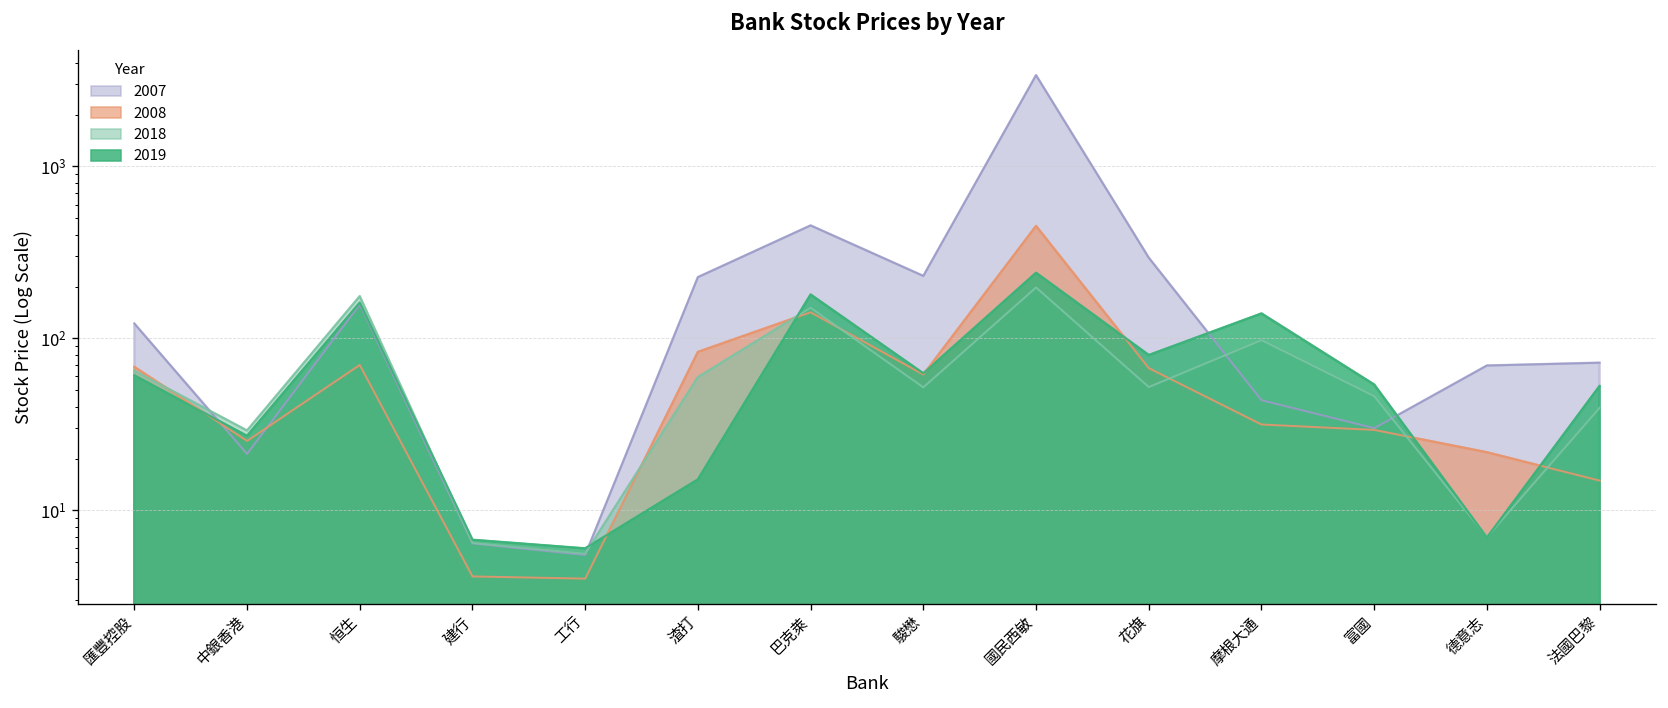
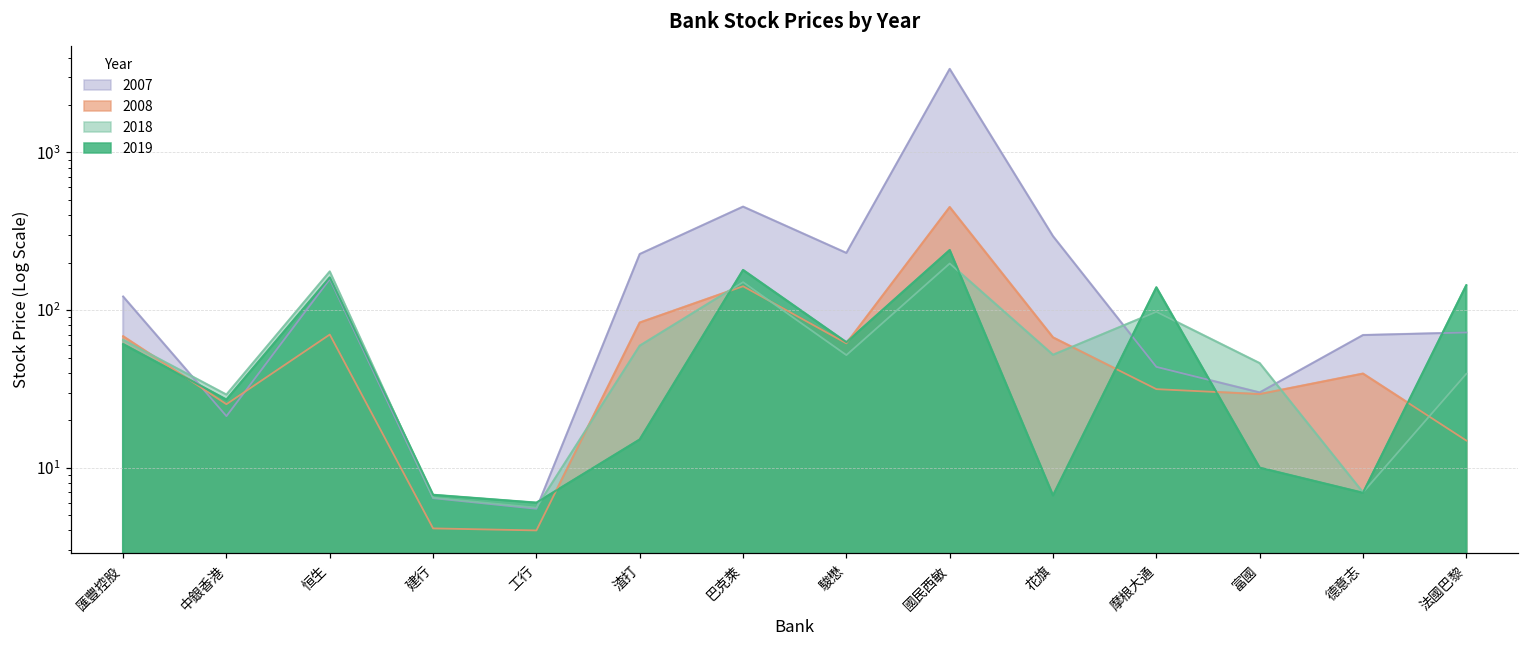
  {
    "2008": {
      "匯豐控股": 70,
      "中銀香港": 25,
      "恒生": 70,
      "建行": 4,
      "工行": 4,
      "渣打": 80,
      "巴克萊": 140,
      "國民西敏": 450,
      "花旗": 70,
      "摩根大通": 32,
-     "德意志": 22,
+     "德意志": 40,
      "法國巴黎": 15
    },
    "2019": {
      "匯豐控股": 61,
      "中銀香港": 27,
      "工行": 6,
      "渣打": 15,
      "巴克萊": 180,
      "國民西敏": 240,
-     "花旗": 80,
+     "花旗": 7,
      "摩根大通": 140,
-     "富國": 54,
-     "法國巴黎": 53
+     "富國": 10,
+     "法國巴黎": 140
    }
  }
